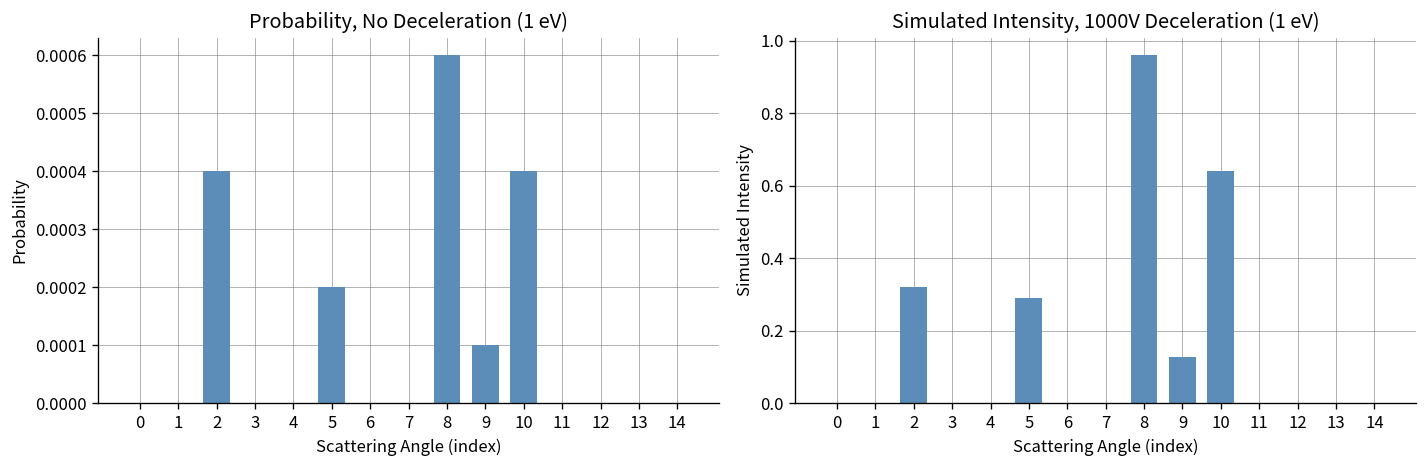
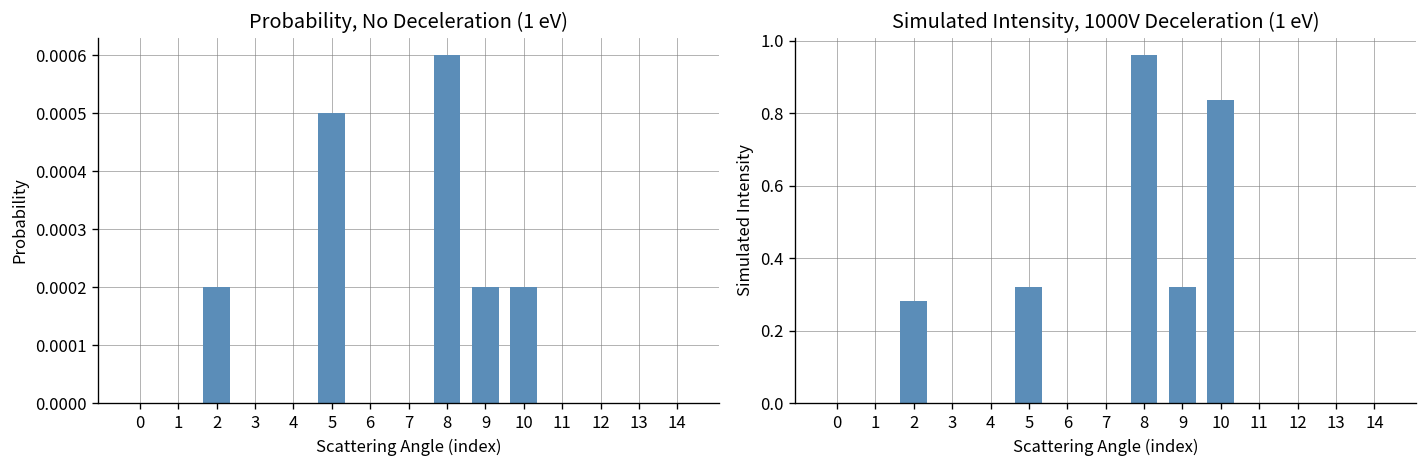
  {
    "Probability, No Deceleration (1 eV)": {
      "0": 0.0000,
      "1": 0.0000,
-     "2": 0.0004,
+     "2": 0.0002,
      "3": 0.0000,
      "4": 0.0000,
-     "5": 0.0002,
+     "5": 0.0005,
      "6": 0.0000,
      "7": 0.0000,
      "8": 0.0006,
-     "9": 0.0001,
-     "10": 0.0004,
+     "9": 0.0002,
+     "10": 0.0002,
      "11": 0.0000,
      "12": 0.0000,
      "13": 0.0000,
      "14": 0.0000
    },
    "Simulated Intensity, 1000V Deceleration (1 eV)": {
      "0": 0.00,
      "1": 0.00,
-     "2": 0.32,
+     "2": 0.28,
      "3": 0.00,
      "4": 0.00,
-     "5": 0.29,
+     "5": 0.32,
      "6": 0.00,
      "7": 0.00,
      "8": 0.96,
-     "9": 0.13,
-     "10": 0.64,
+     "9": 0.32,
+     "10": 0.84,
      "11": 0.00,
      "12": 0.00,
      "13": 0.00,
      "14": 0.00
    }
  }
